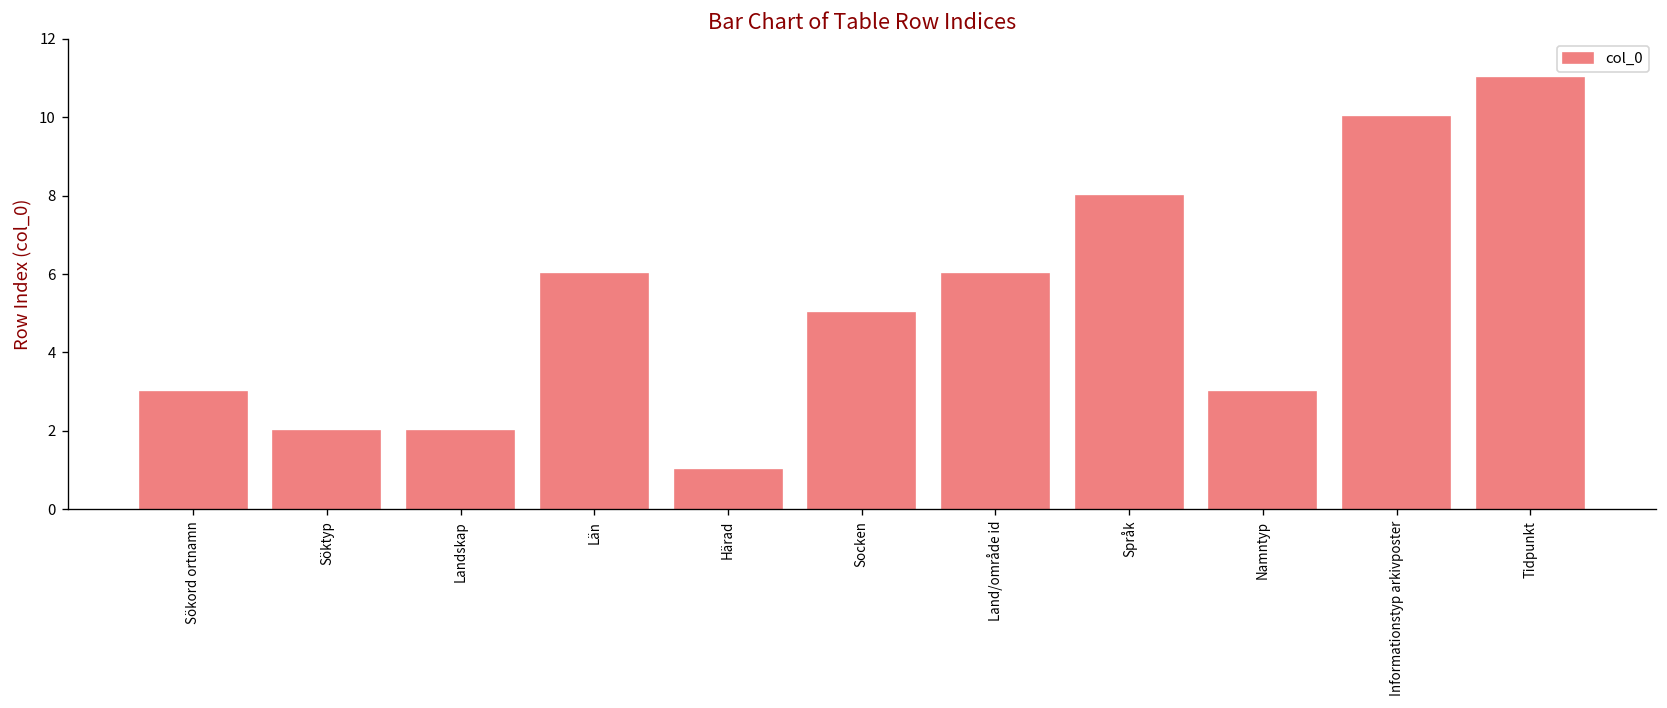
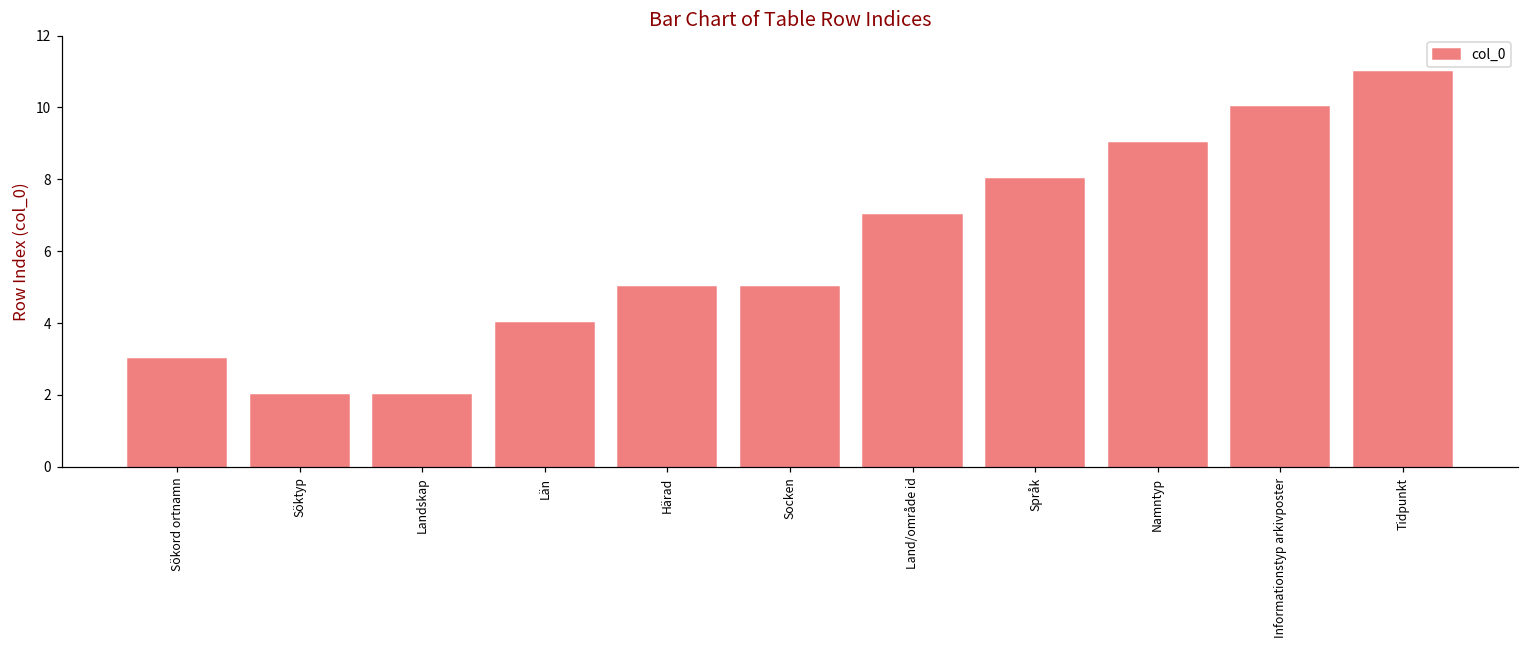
  {
    "Sökord ortnamn": 3,
    "Söktyp": 2,
    "Landskap": 2,
-   "Län": 6,
-   "Härad": 1,
+   "Län": 4,
+   "Härad": 5,
    "Socken": 5,
-   "Land/område id": 6,
+   "Land/område id": 7,
    "Språk": 8,
-   "Namntyp": 3,
+   "Namntyp": 9,
    "Informationstyp arkivposter": 10,
    "Tidpunkt": 11
  }
